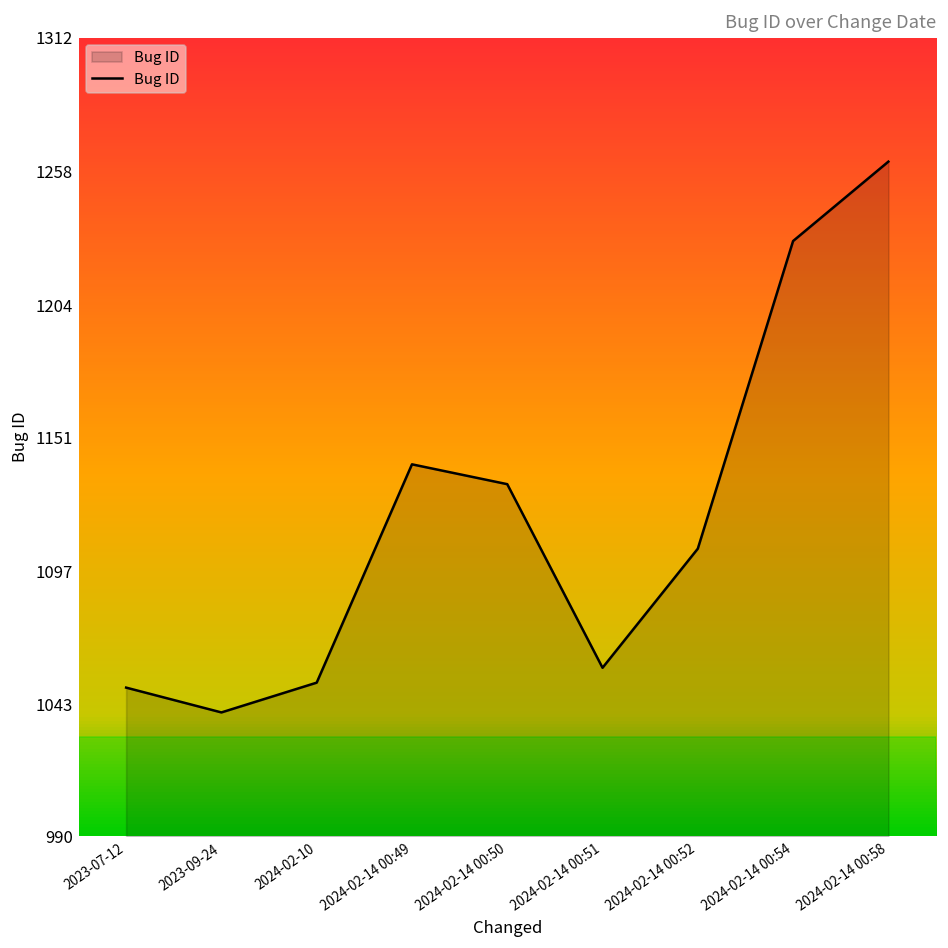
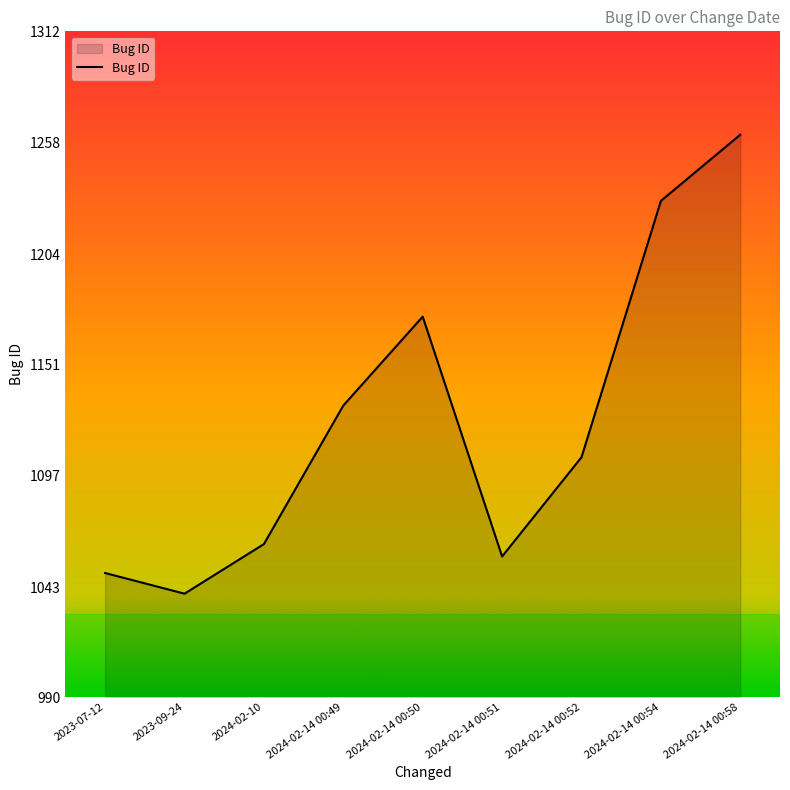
  {
    "2023-07-12": 1050,
    "2023-09-24": 1040,
-   "2024-02-10": 1052,
-   "2024-02-14 00:49": 1140,
-   "2024-02-14 00:50": 1132,
+   "2024-02-10": 1064,
+   "2024-02-14 00:49": 1131,
+   "2024-02-14 00:50": 1174,
    "2024-02-14 00:51": 1058,
    "2024-02-14 00:52": 1106,
    "2024-02-14 00:54": 1230,
    "2024-02-14 00:58": 1262
  }
